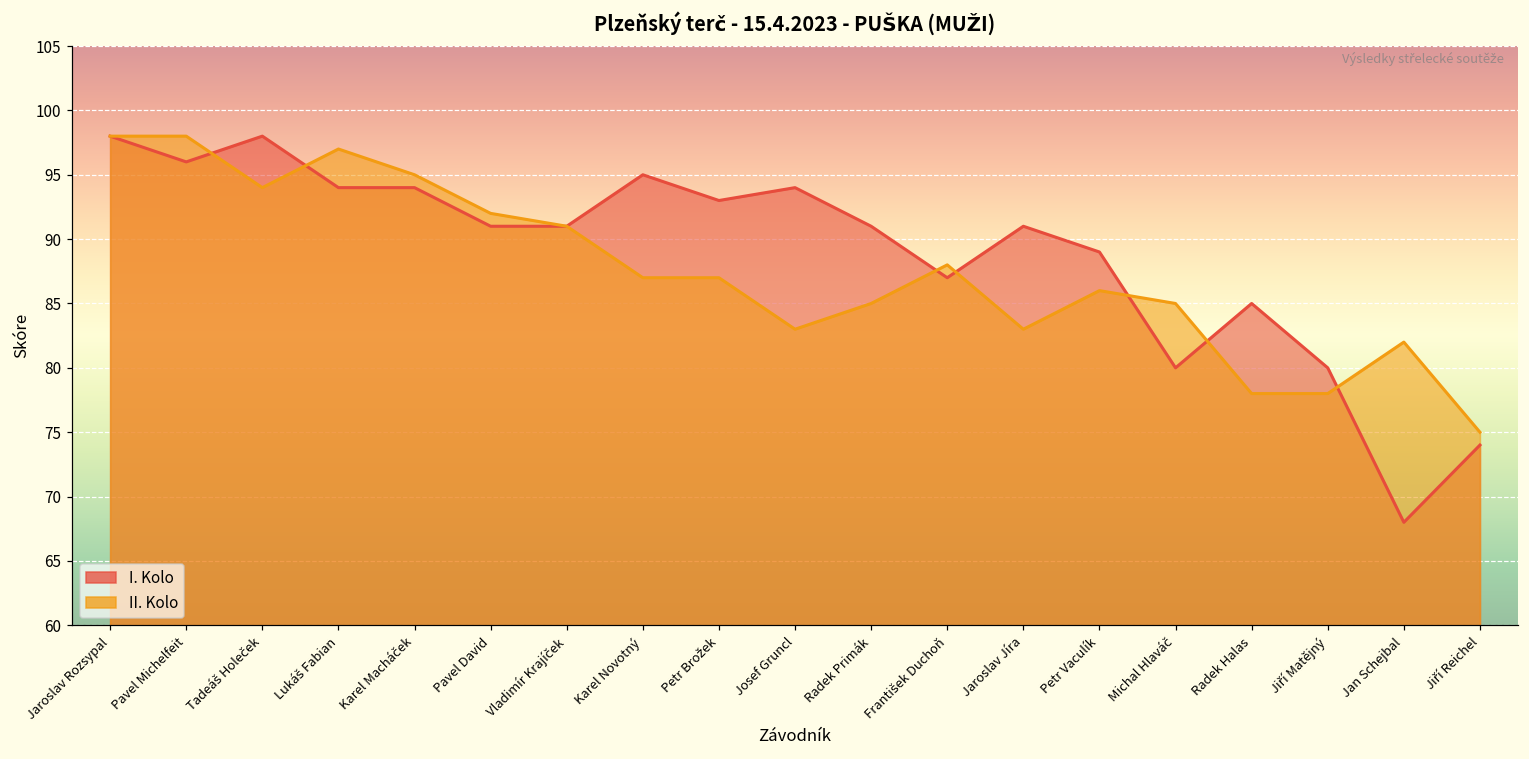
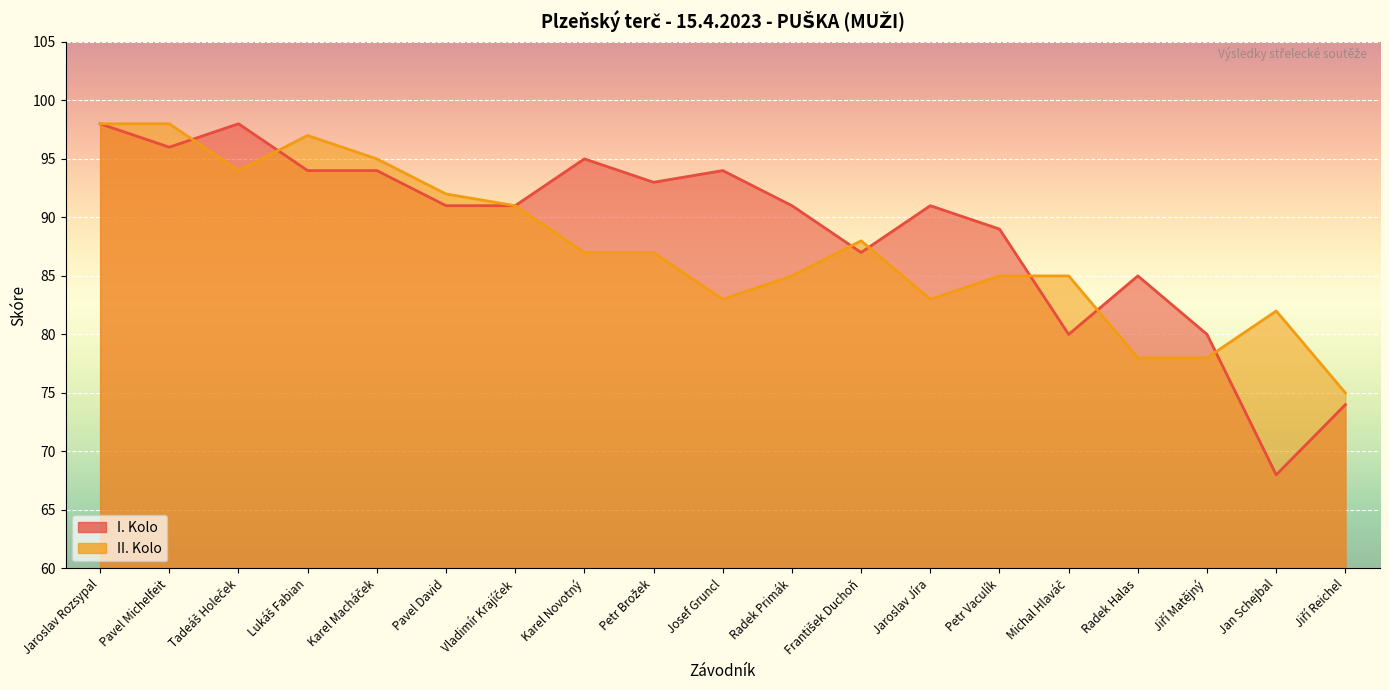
  {
    "I. Kolo": {
      "Pavel Michelfeit": 96,
      "Tadeáš Holeček": 98,
      "Lukáš Fabian": 94,
      "Karel Macháček": 94,
      "Pavel David": 91,
      "Karel Novotný": 95,
      "Petr Brožek": 93,
      "Josef Gruncl": 94,
      "Radek Primák": 91,
      "František Duchoň": 87,
      "Jaroslav Jíra": 91,
      "Petr Vaculík": 89,
      "Michal Hlaváč": 80,
      "Radek Halas": 85,
      "Jiří Matějný": 80,
      "Jan Schejbal": 68,
      "Jiří Reichel": 74
    },
    "II. Kolo": {
      "Pavel Michelfeit": 98,
      "Tadeáš Holeček": 94,
      "Lukáš Fabian": 97,
      "Karel Macháček": 95,
      "Pavel David": 92,
      "Karel Novotný": 87,
      "Petr Brožek": 87,
      "Josef Gruncl": 83,
      "Radek Primák": 85,
      "František Duchoň": 88,
      "Jaroslav Jíra": 83,
-     "Petr Vaculík": 86,
+     "Petr Vaculík": 85,
      "Michal Hlaváč": 85,
      "Radek Halas": 78,
      "Jiří Matějný": 78,
      "Jan Schejbal": 82,
      "Jiří Reichel": 75
    }
  }
